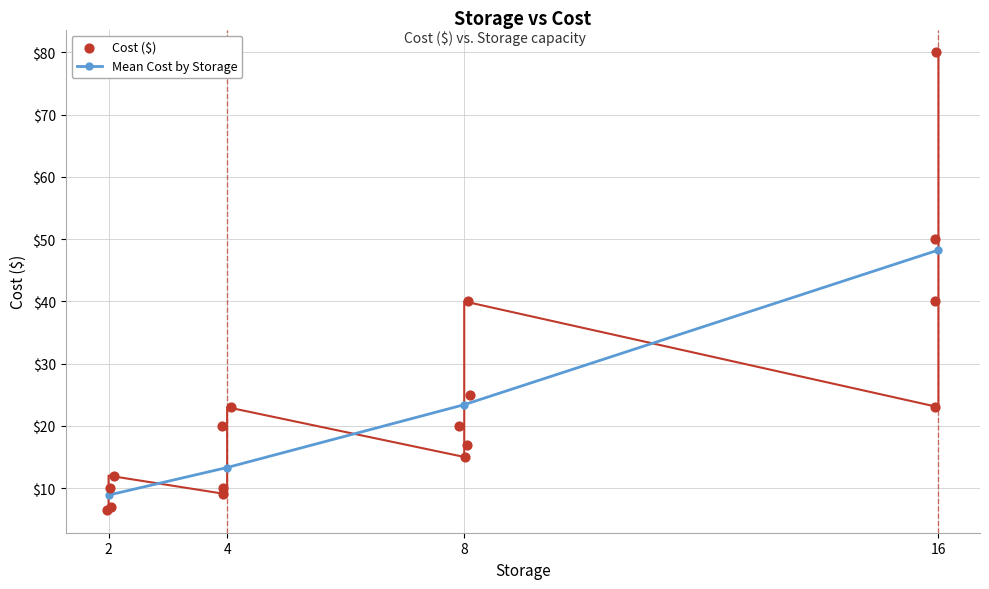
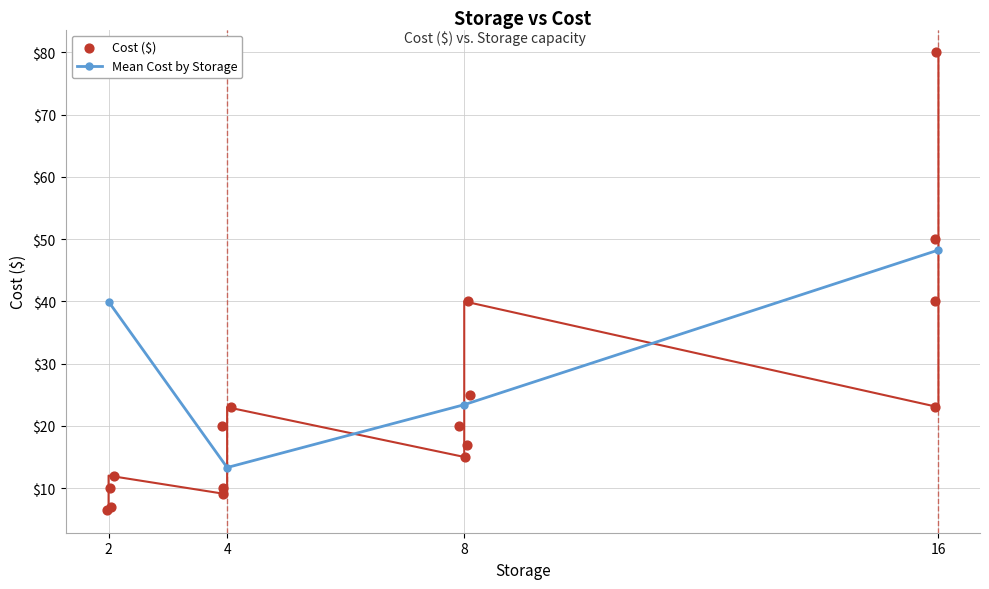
  {
    "Mean Cost by Storage": {
-     "2": "$9",
+     "2": "$40",
      "4": "$13",
      "8": "$23",
      "16": "$48"
    }
  }
